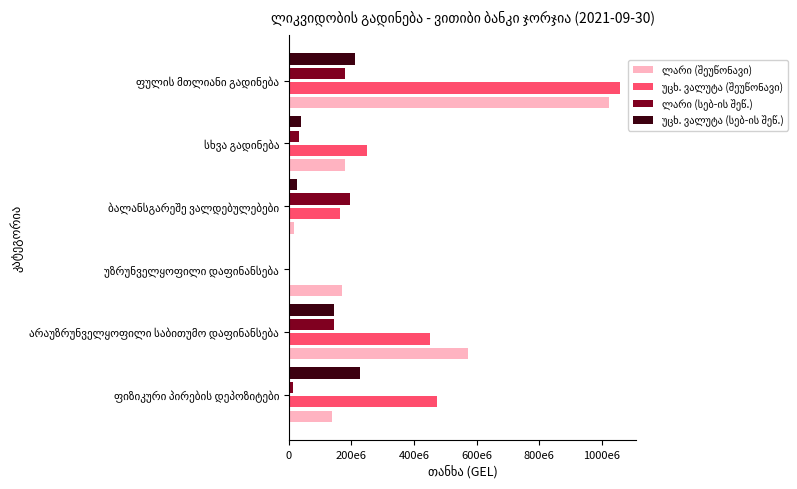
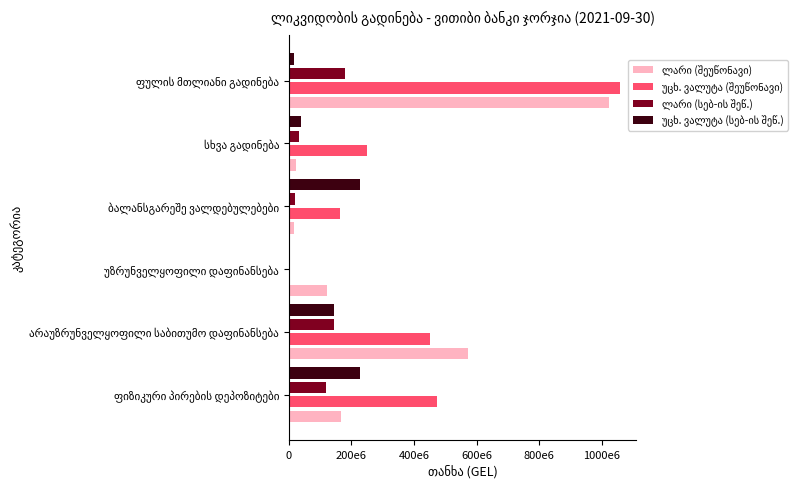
  {
    "ლარი (შეუწონავი)": {
      "ფულის მთლიანი გადინება": 1020000000,
-     "სხვა გადინება": 180000000,
+     "სხვა გადინება": 20000000,
      "ბალანსგარეშე ვალდებულებები": 20000000,
-     "უზრუნველყოფილი დაფინანსება": 170000000,
+     "უზრუნველყოფილი დაფინანსება": 120000000,
      "არაუზრუნველყოფილი საბითუმო დაფინანსება": 570000000,
-     "ფიზიკური პირების დეპოზიტები": 140000000
+     "ფიზიკური პირების დეპოზიტები": 170000000
    },
    "უცხ. ვალუტა (შეუწონავი)": {
      "ფულის მთლიანი გადინება": 1060000000,
      "სხვა გადინება": 250000000,
      "ბალანსგარეშე ვალდებულებები": 160000000,
      "უზრუნველყოფილი დაფინანსება": 0,
      "არაუზრუნველყოფილი საბითუმო დაფინანსება": 450000000,
      "ფიზიკური პირების დეპოზიტები": 470000000
    },
    "ლარი (სებ-ის შეწ.)": {
      "ფულის მთლიანი გადინება": 180000000,
      "სხვა გადინება": 30000000,
-     "ბალანსგარეშე ვალდებულებები": 190000000,
+     "ბალანსგარეშე ვალდებულებები": 20000000,
      "უზრუნველყოფილი დაფინანსება": 0,
      "არაუზრუნველყოფილი საბითუმო დაფინანსება": 150000000,
-     "ფიზიკური პირების დეპოზიტები": 10000000
+     "ფიზიკური პირების დეპოზიტები": 120000000
    },
    "უცხ. ვალუტა (სებ-ის შეწ.)": {
-     "ფულის მთლიანი გადინება": 210000000,
+     "ფულის მთლიანი გადინება": 20000000,
      "სხვა გადინება": 40000000,
-     "ბალანსგარეშე ვალდებულებები": 30000000,
+     "ბალანსგარეშე ვალდებულებები": 230000000,
      "უზრუნველყოფილი დაფინანსება": 0,
      "არაუზრუნველყოფილი საბითუმო დაფინანსება": 140000000,
      "ფიზიკური პირების დეპოზიტები": 230000000
    }
  }
